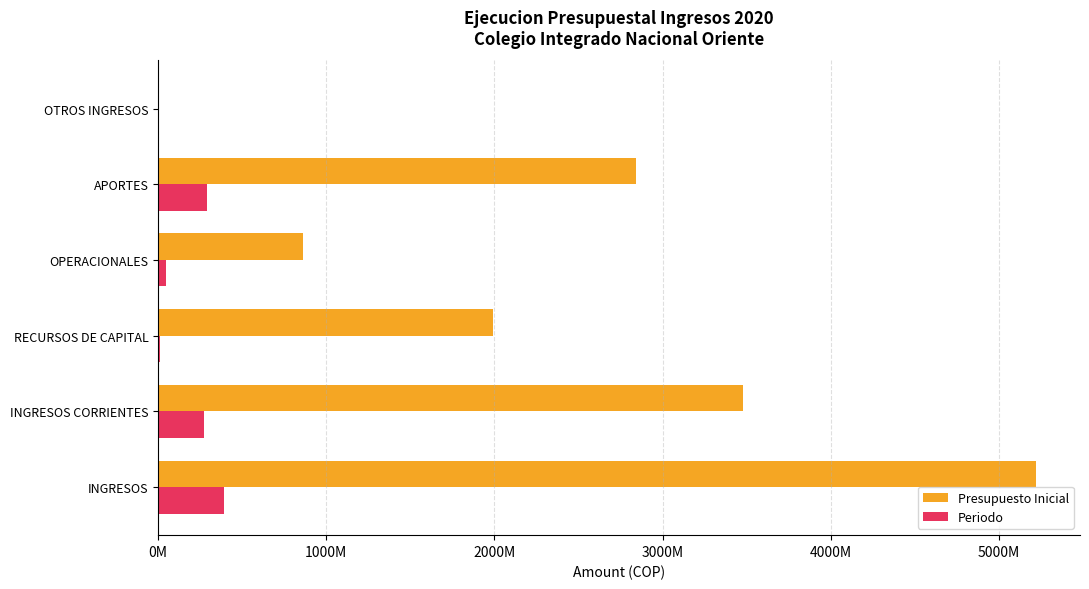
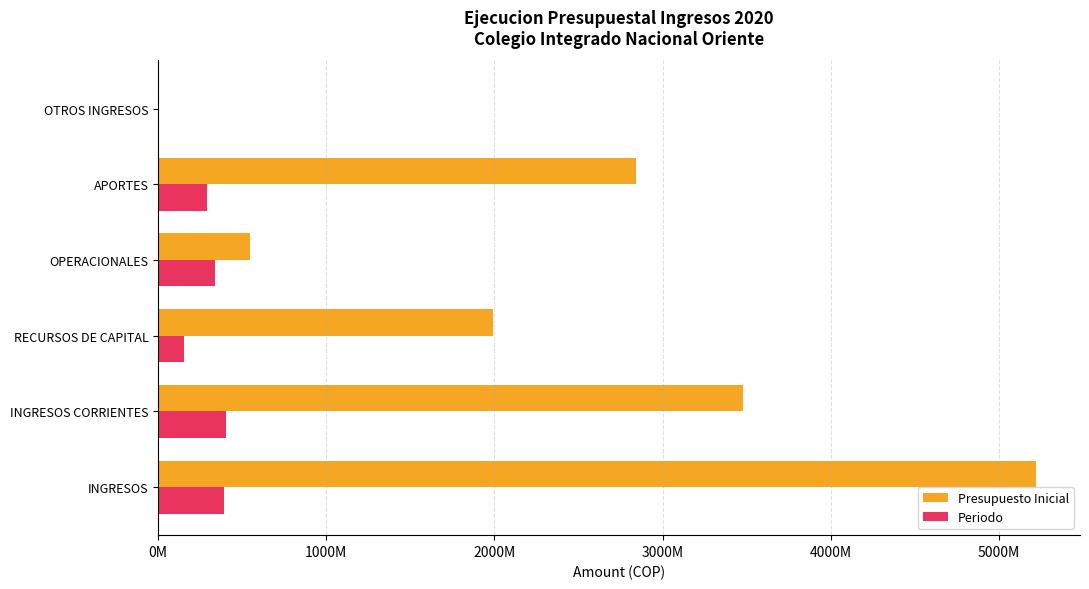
  {
    "Presupuesto Inicial": {
      "APORTES": 2840000000,
-     "OPERACIONALES": 860000000,
+     "OPERACIONALES": 550000000,
      "RECURSOS DE CAPITAL": 1990000000,
      "INGRESOS CORRIENTES": 3480000000,
      "INGRESOS": 5220000000
    },
    "Periodo": {
      "OTROS INGRESOS": 0,
      "APORTES": 290000000,
-     "OPERACIONALES": 40000000,
-     "RECURSOS DE CAPITAL": 10000000,
-     "INGRESOS CORRIENTES": 270000000,
+     "OPERACIONALES": 340000000,
+     "RECURSOS DE CAPITAL": 150000000,
+     "INGRESOS CORRIENTES": 400000000,
      "INGRESOS": 390000000
    }
  }
